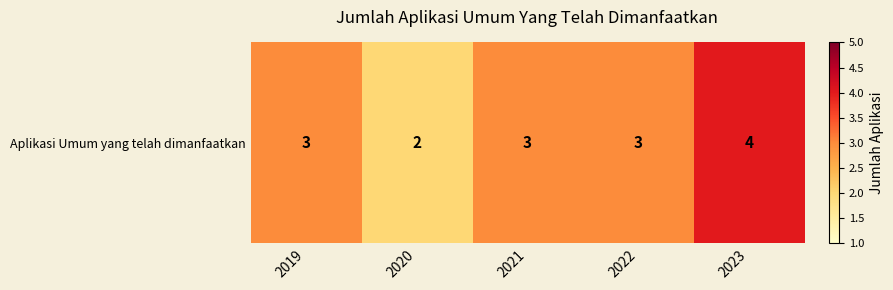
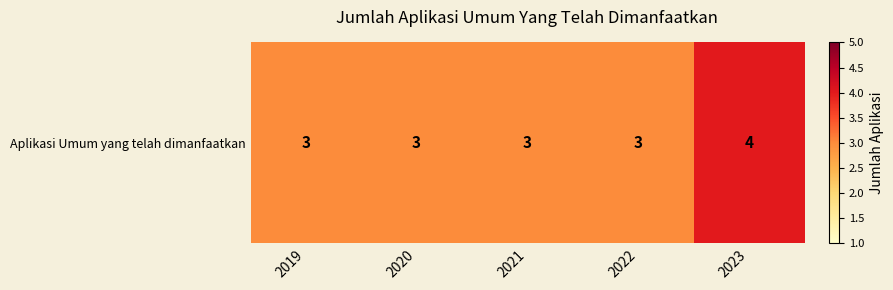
  {
    "Aplikasi Umum yang telah dimanfaatkan": {
      "2019": 3,
-     "2020": 2,
+     "2020": 3,
      "2021": 3,
      "2022": 3,
      "2023": 4
    }
  }
